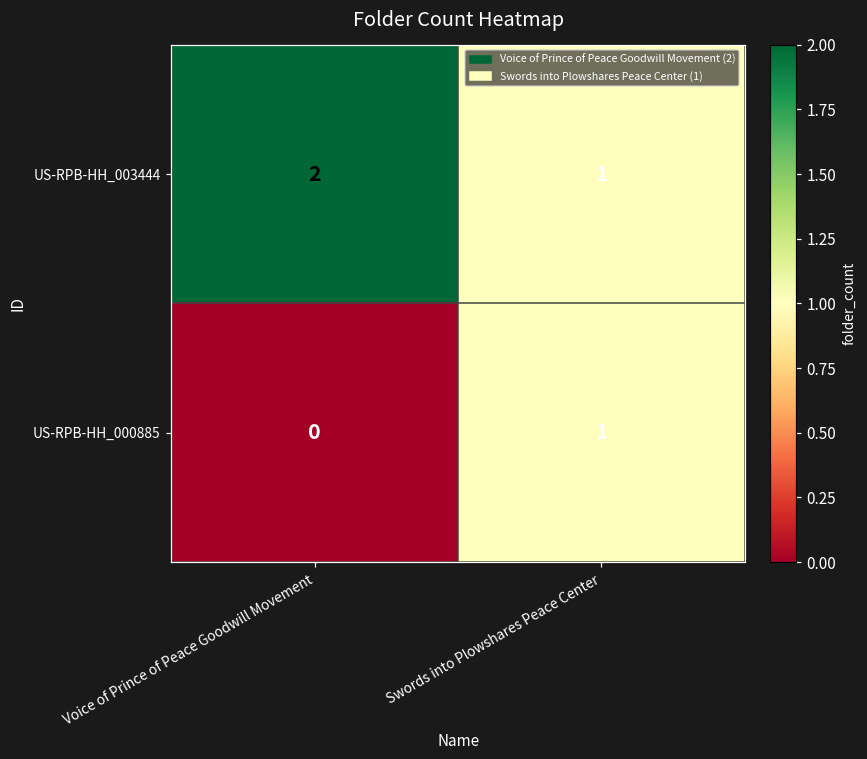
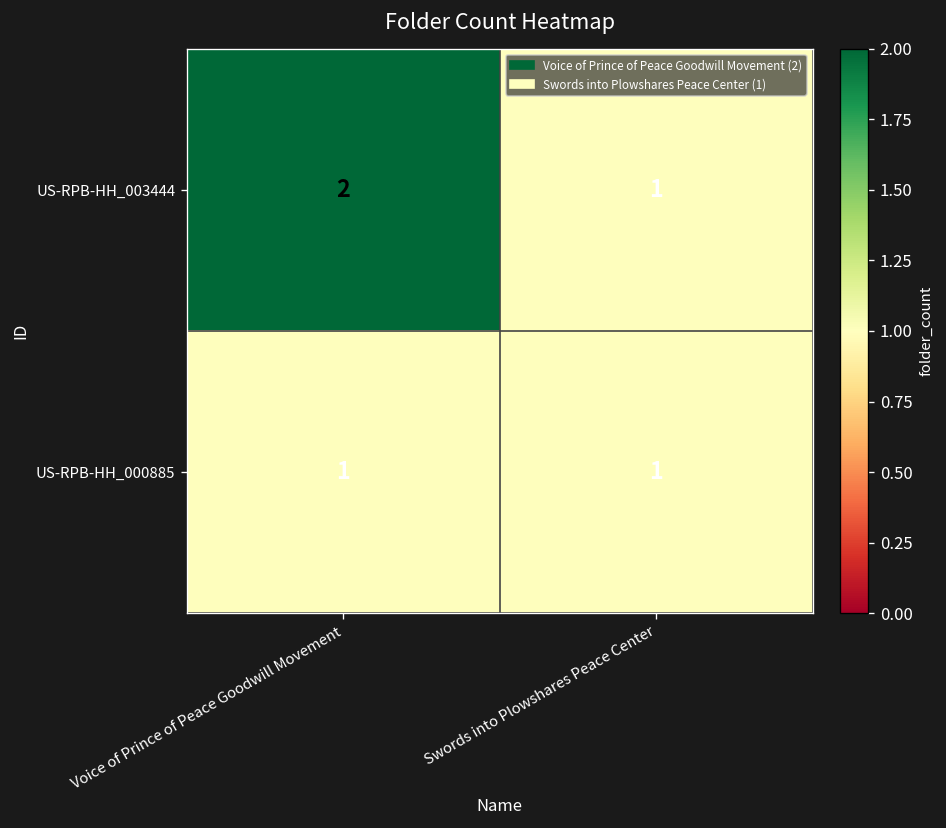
  {
    "US-RPB-HH_003444": {
      "Voice of Prince of Peace Goodwill Movement": 2,
      "Swords into Plowshares Peace Center": 1
    },
    "US-RPB-HH_000885": {
-     "Voice of Prince of Peace Goodwill Movement": 0,
+     "Voice of Prince of Peace Goodwill Movement": 1,
      "Swords into Plowshares Peace Center": 1
    }
  }
